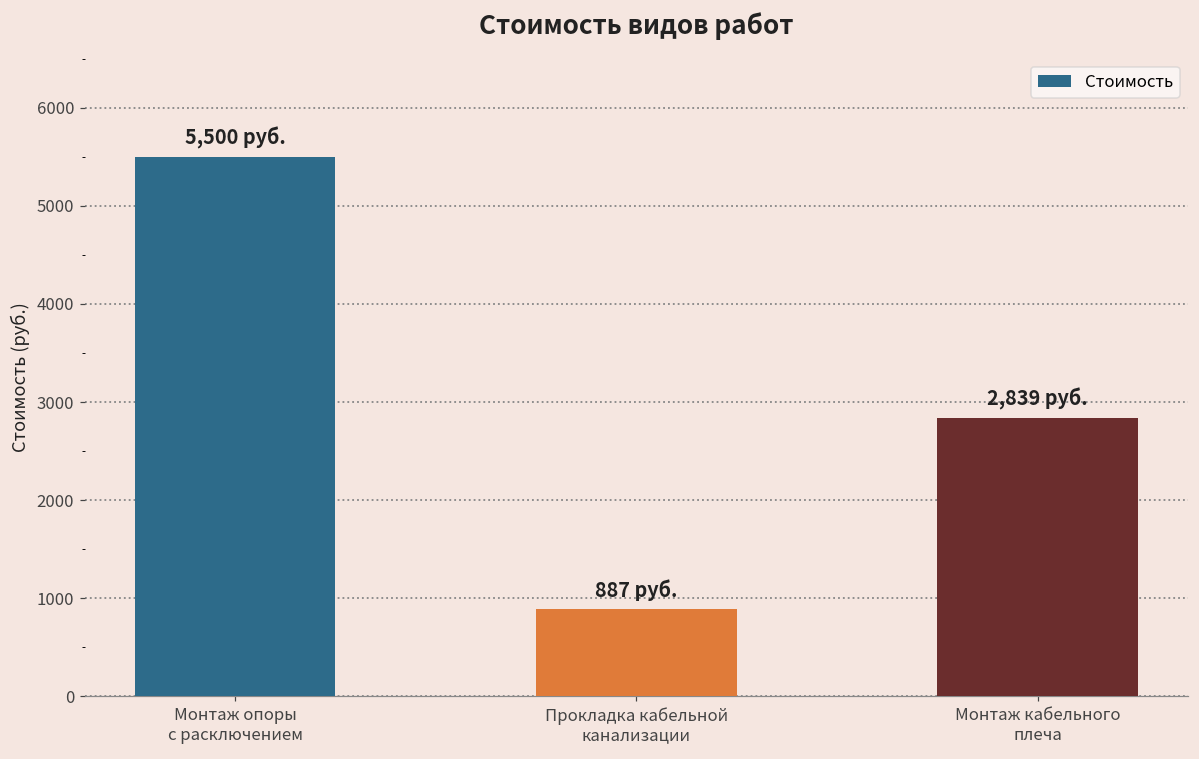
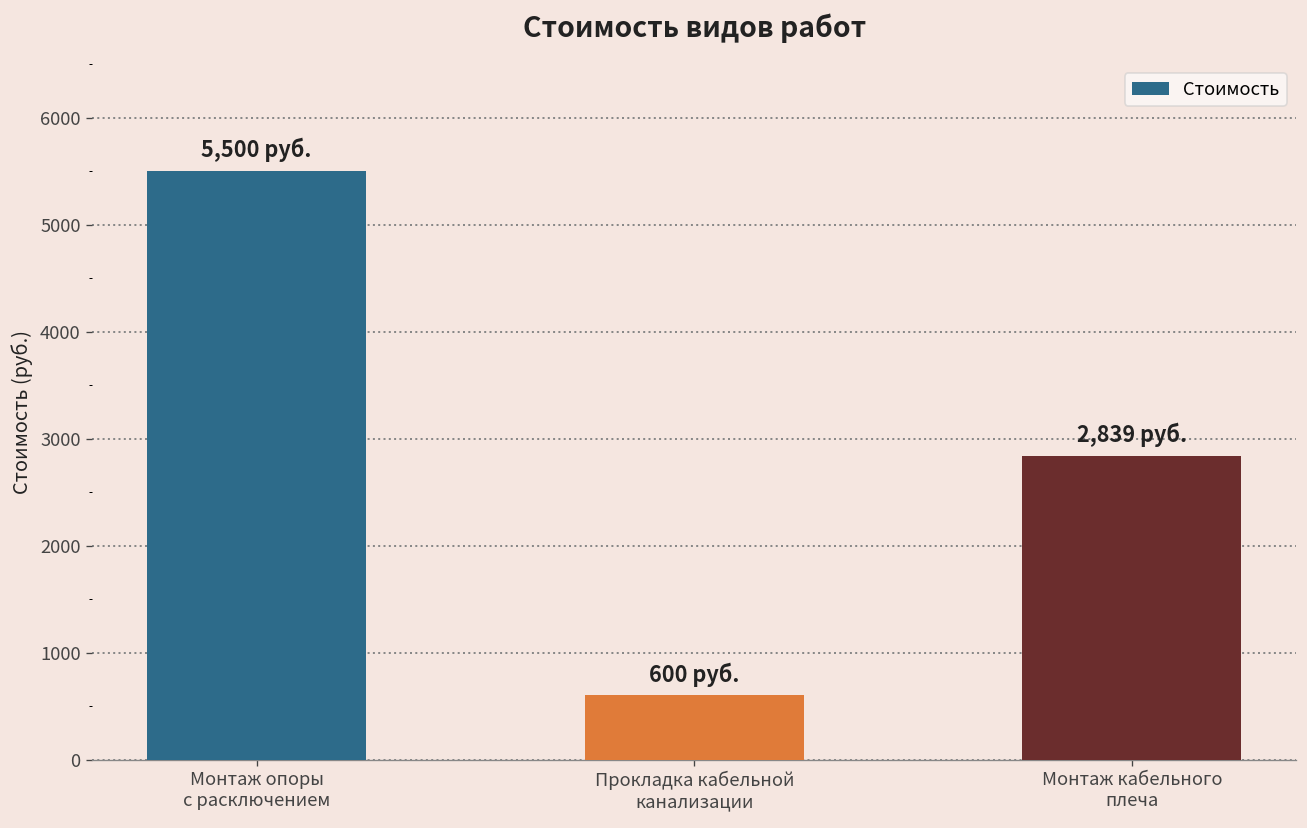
  {
    "Монтаж опоры с расключением": "5,500",
-   "Прокладка кабельной канализации": "887",
+   "Прокладка кабельной канализации": "600",
    "Монтаж кабельного плеча": "2,839"
  }
